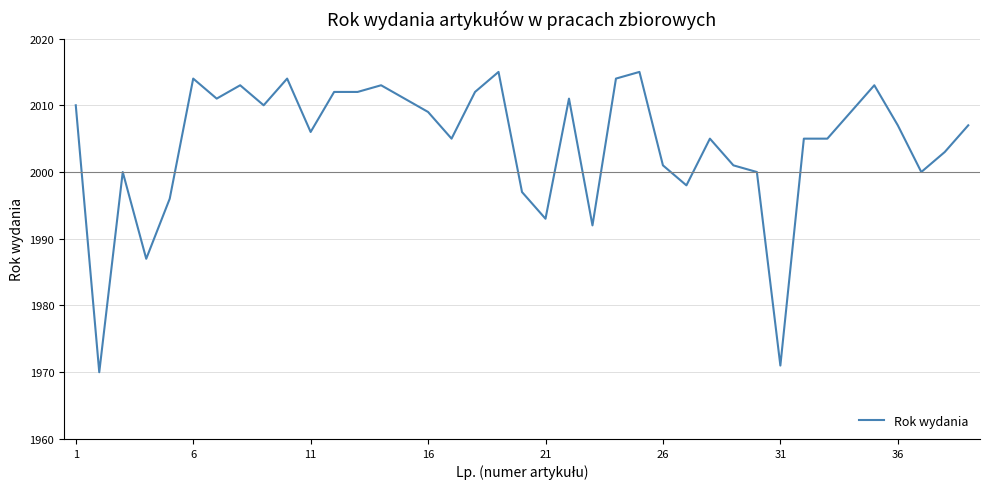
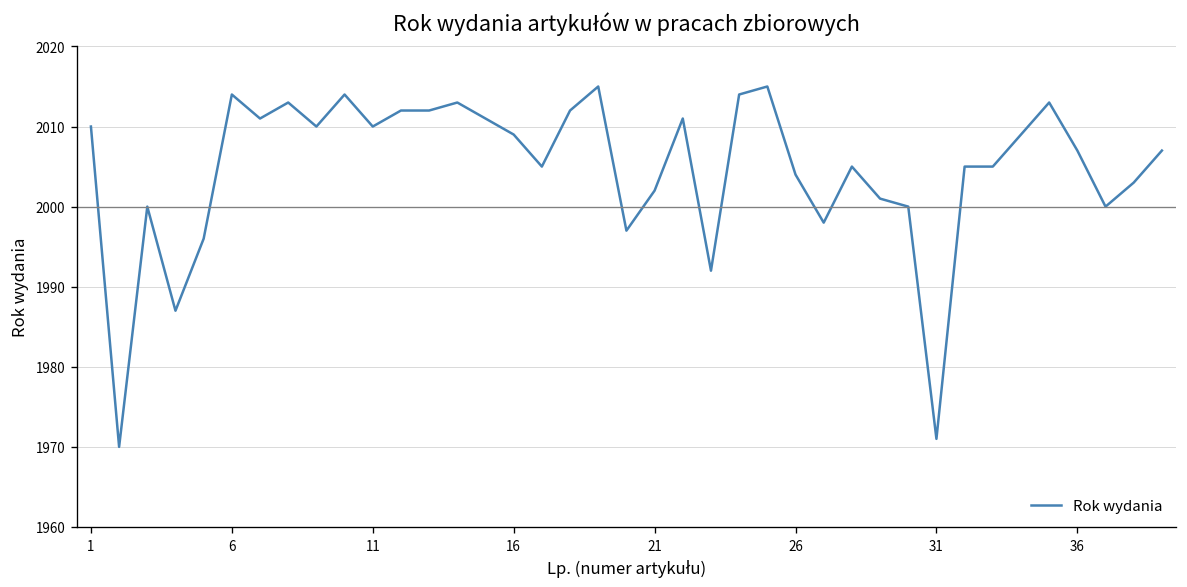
  {
    "1": 2010,
    "6": 2014,
-   "11": 2006,
+   "11": 2010,
    "16": 2009,
-   "21": 1993,
-   "26": 2001,
+   "21": 2002,
+   "26": 2004,
    "31": 1971,
    "36": 2007
  }
